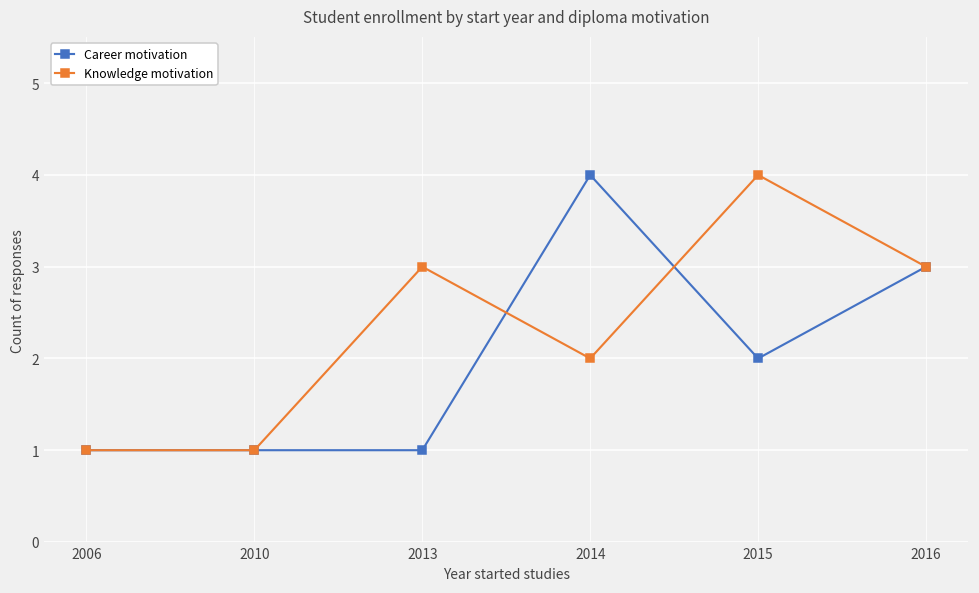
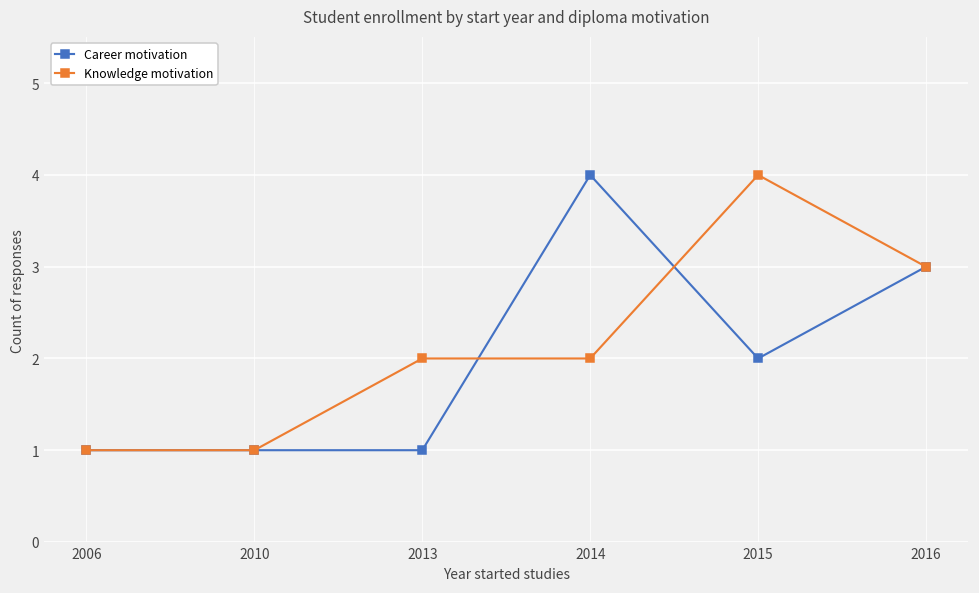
  {
    "Career motivation": {
      "2013": 1,
      "2014": 4,
      "2015": 2
    },
    "Knowledge motivation": {
-     "2013": 3,
+     "2013": 2,
      "2014": 2,
      "2015": 4
    }
  }
